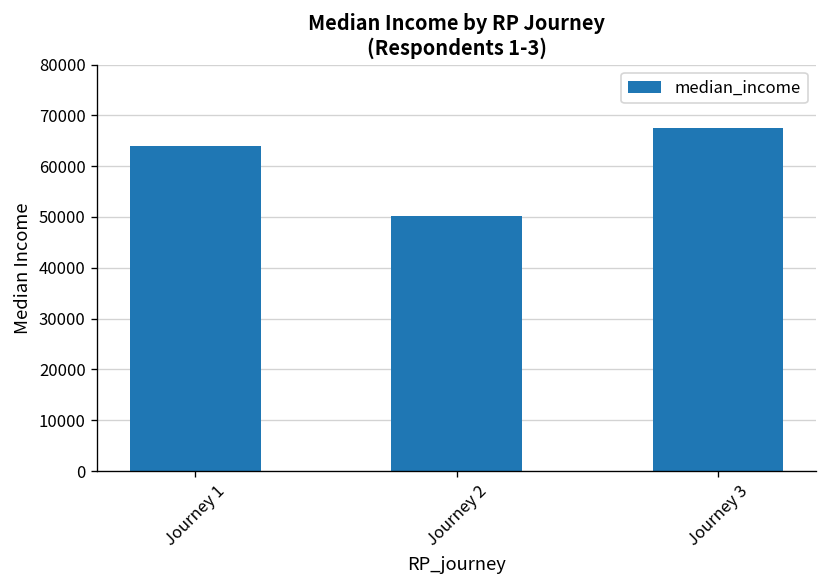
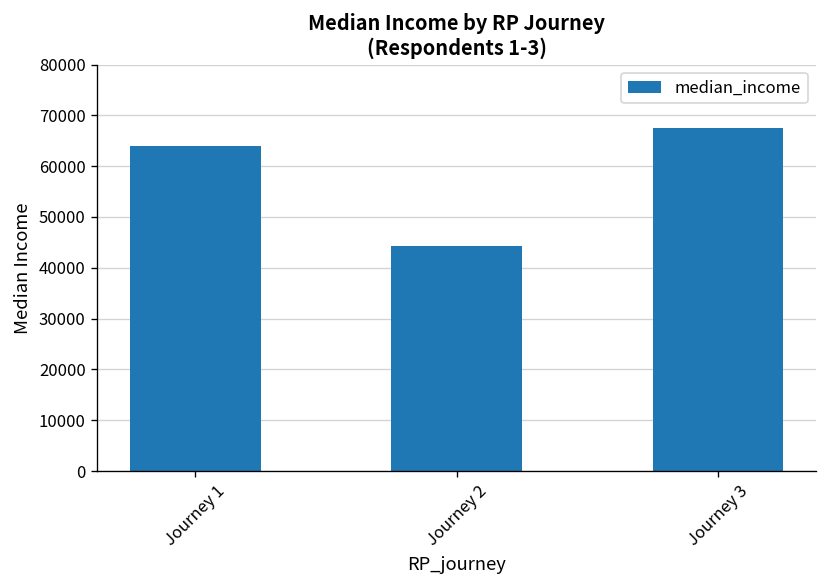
  {
    "Journey 1": 64000,
-   "Journey 2": 50000,
+   "Journey 2": 44000,
    "Journey 3": 68000
  }
